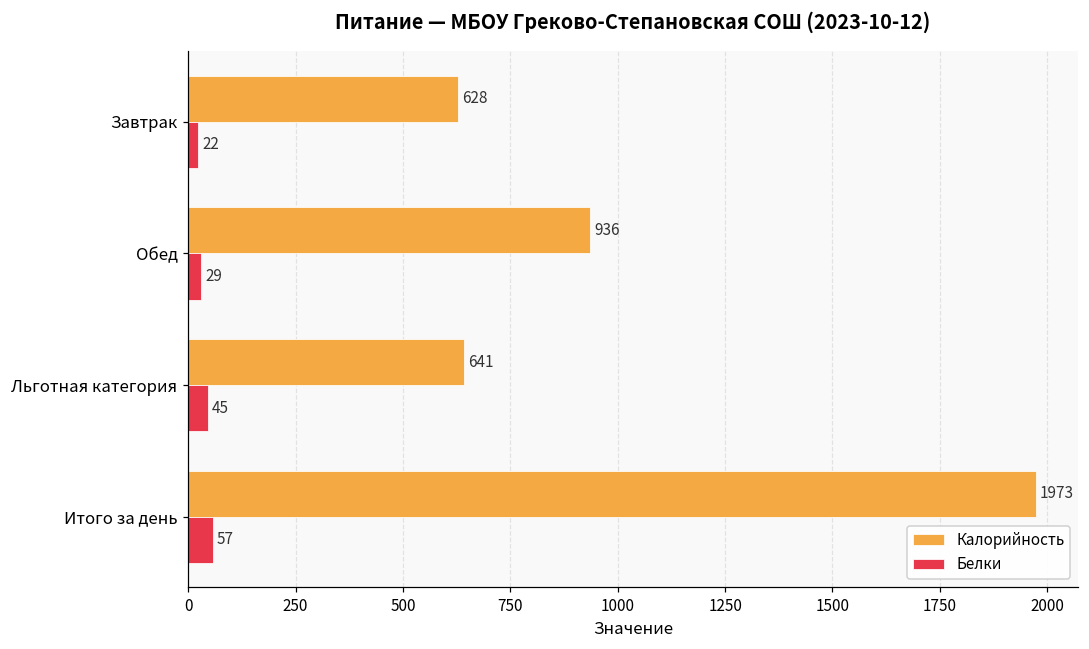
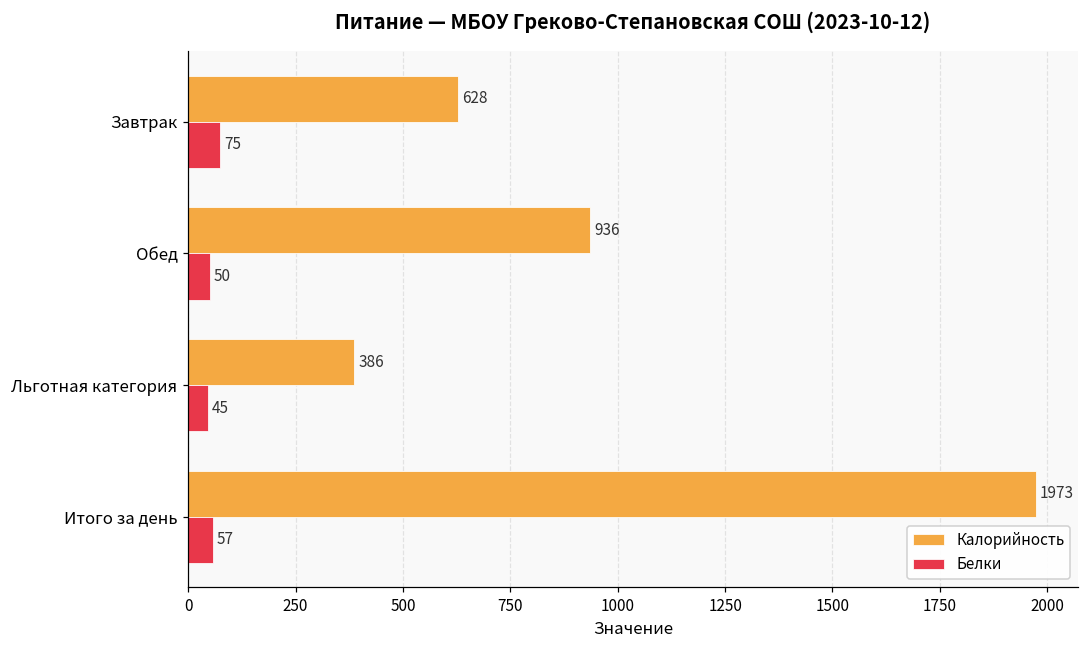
  {
    "Калорийность": {
      "Завтрак": 628,
      "Обед": 936,
-     "Льготная категория": 641,
+     "Льготная категория": 386,
      "Итого за день": 1973
    },
    "Белки": {
-     "Завтрак": 22,
-     "Обед": 29,
+     "Завтрак": 75,
+     "Обед": 50,
      "Льготная категория": 45,
      "Итого за день": 57
    }
  }
